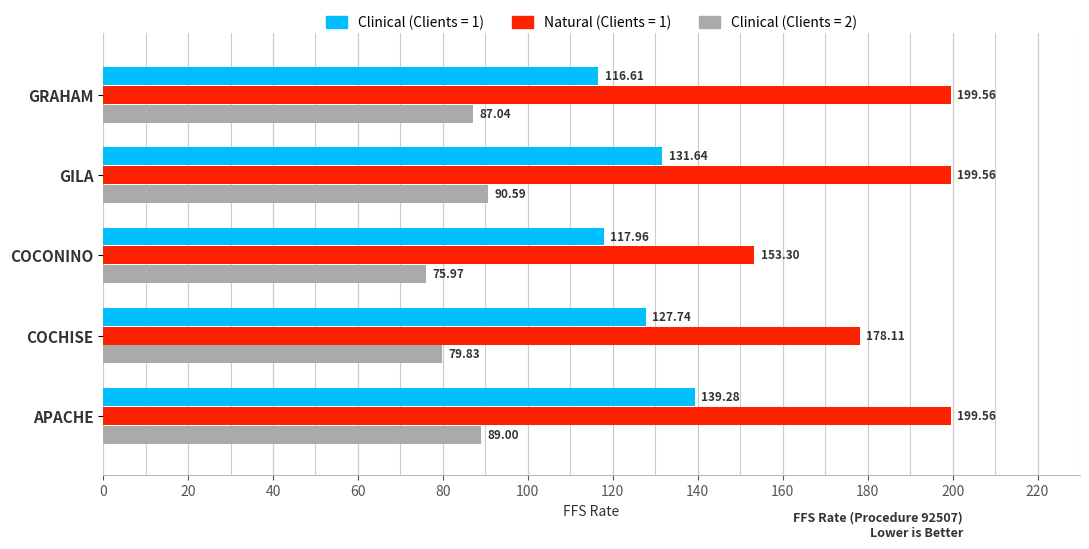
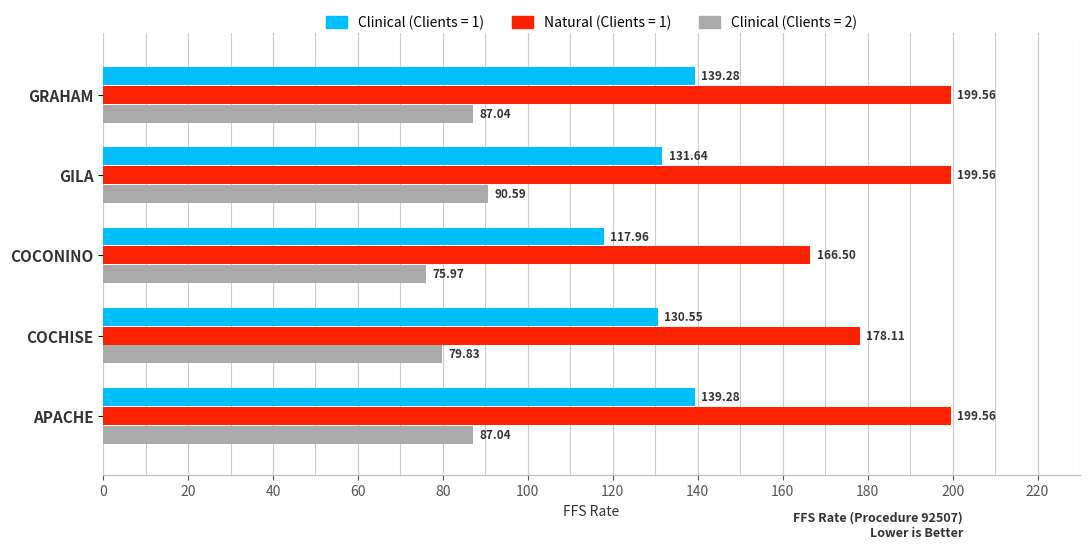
  {
    "Clinical (Clients = 1)": {
-     "GRAHAM": 116.61,
+     "GRAHAM": 139.28,
      "GILA": 131.64,
      "COCONINO": 117.96,
-     "COCHISE": 127.74,
+     "COCHISE": 130.55,
      "APACHE": 139.28
    },
    "Natural (Clients = 1)": {
      "GRAHAM": 199.56,
      "GILA": 199.56,
-     "COCONINO": 153.30,
+     "COCONINO": 166.50,
      "COCHISE": 178.11,
      "APACHE": 199.56
    },
    "Clinical (Clients = 2)": {
      "GRAHAM": 87.04,
      "GILA": 90.59,
      "COCONINO": 75.97,
      "COCHISE": 79.83,
-     "APACHE": 89.00
+     "APACHE": 87.04
    }
  }
